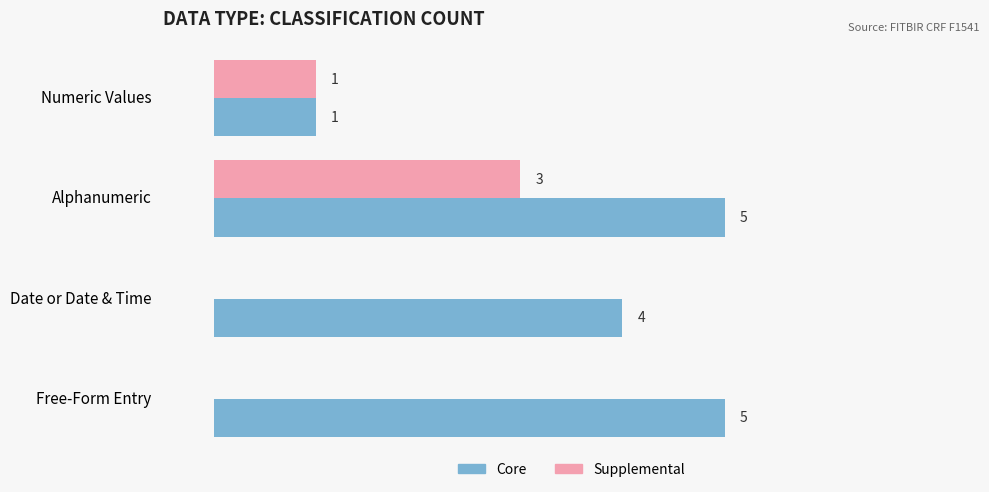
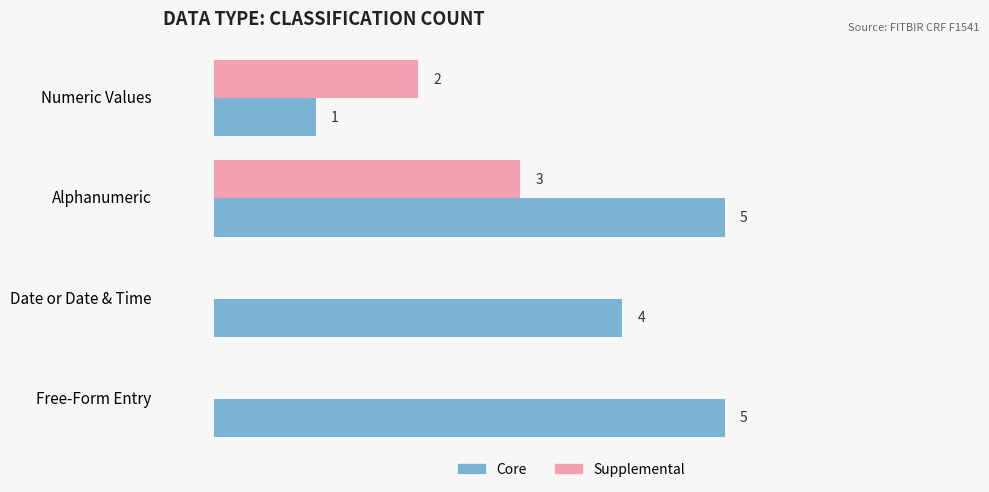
  {
    "Core": {
      "Numeric Values": 1,
      "Alphanumeric": 5,
      "Date or Date & Time": 4,
      "Free-Form Entry": 5
    },
    "Supplemental": {
-     "Numeric Values": 1,
+     "Numeric Values": 2,
      "Alphanumeric": 3
    }
  }
